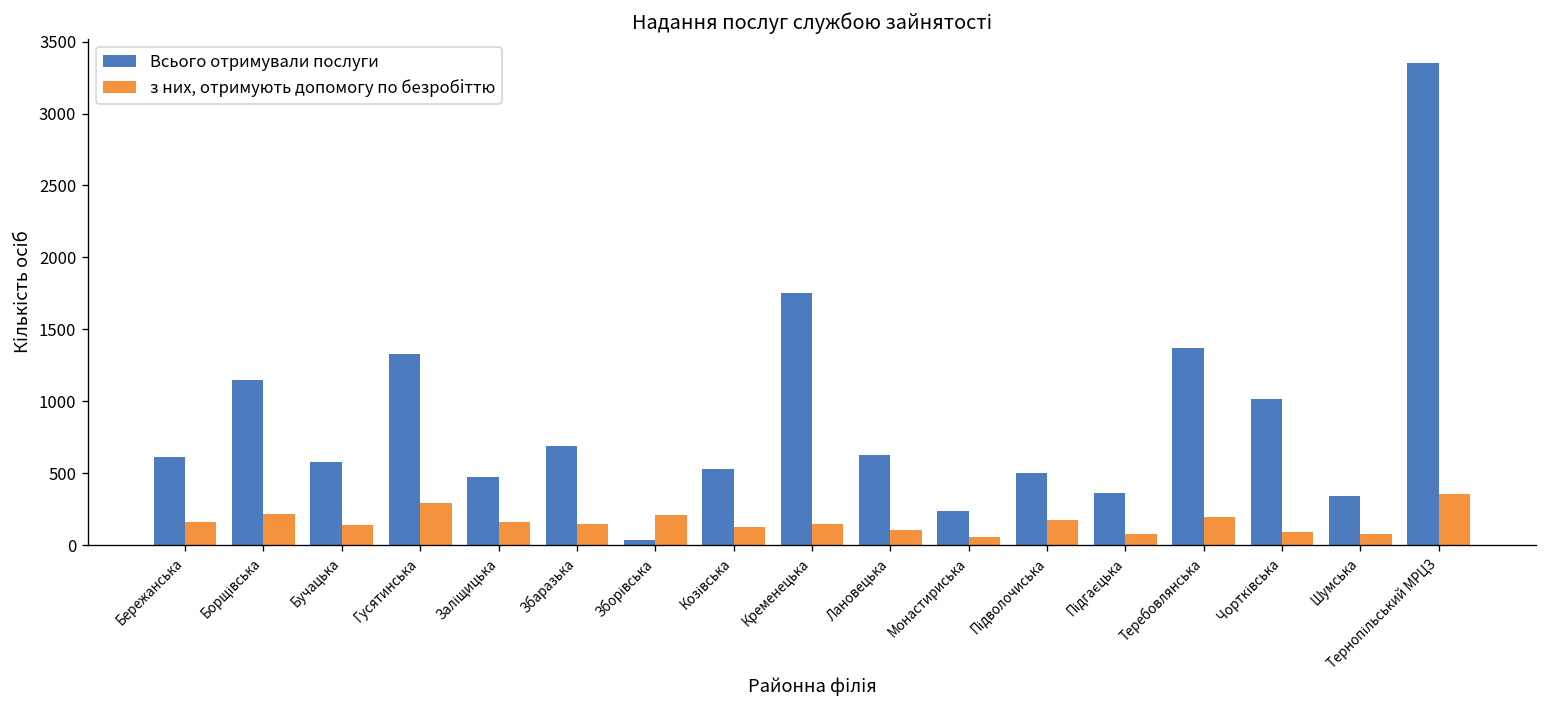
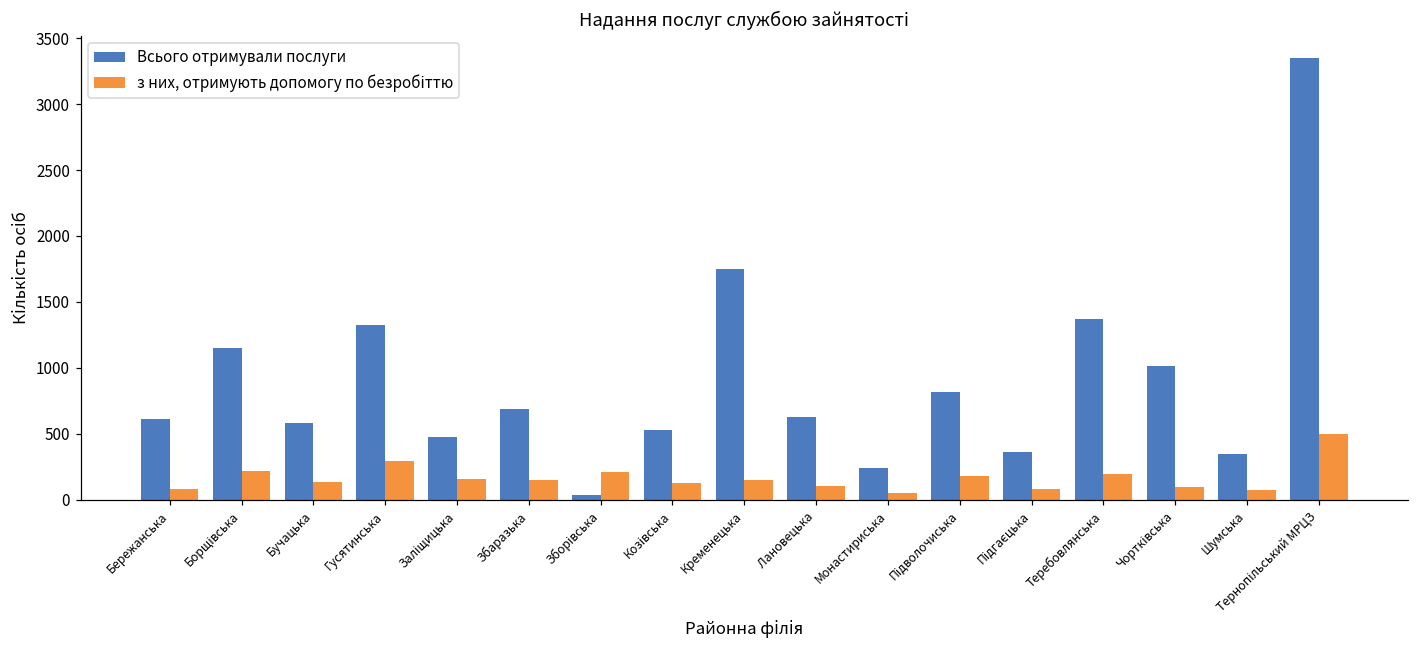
  {
    "Всього отримували послуги": {
      "Бережанська": 610,
      "Борщівська": 1150,
      "Бучацька": 580,
      "Гусятинська": 1330,
      "Заліщицька": 480,
      "Збаразька": 690,
      "Зборівська": 30,
      "Козівська": 530,
      "Кременецька": 1750,
      "Лановецька": 620,
      "Монастириська": 240,
-     "Підволочиська": 500,
+     "Підволочиська": 810,
      "Підгаєцька": 370,
      "Теребовлянська": 1370,
      "Чортківська": 1010,
      "Шумська": 340,
      "Тернопільський МРЦЗ": 3350
    },
    "з них, отримують допомогу по безробіттю": {
-     "Бережанська": 160,
+     "Бережанська": 80,
      "Борщівська": 220,
      "Бучацька": 140,
      "Гусятинська": 290,
      "Заліщицька": 160,
      "Збаразька": 150,
      "Зборівська": 210,
      "Козівська": 130,
      "Кременецька": 150,
      "Лановецька": 100,
      "Монастириська": 50,
      "Підволочиська": 180,
      "Підгаєцька": 80,
      "Теребовлянська": 200,
      "Чортківська": 90,
      "Шумська": 80,
-     "Тернопільський МРЦЗ": 350
+     "Тернопільський МРЦЗ": 500
    }
  }
